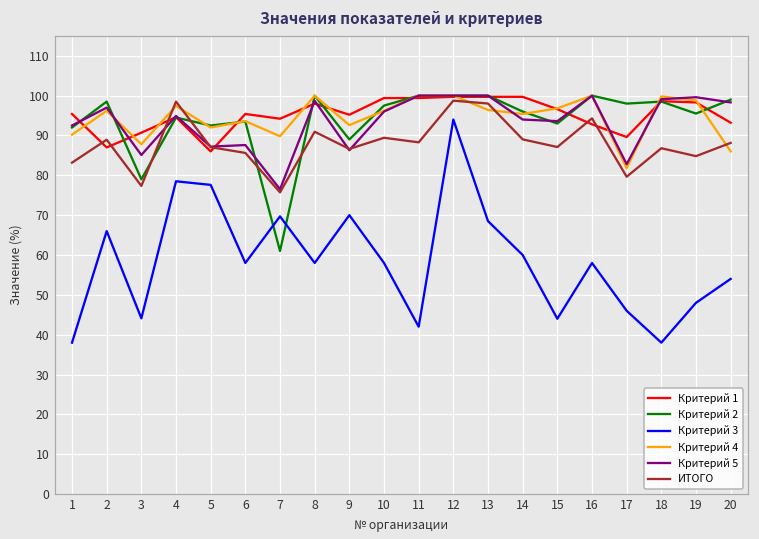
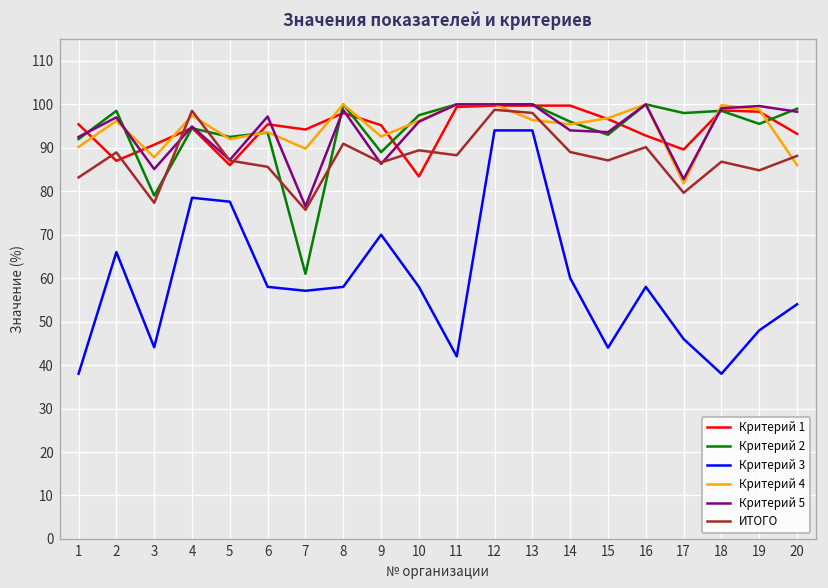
  {
    "Критерий 1": {
      "1": 95,
      "2": 87,
      "3": 91,
      "5": 86,
      "6": 95,
      "7": 94,
      "8": 98,
      "9": 95,
-     "10": 99,
+     "10": 83,
      "14": 100,
      "16": 93,
      "17": 90,
      "20": 93
    },
    "Критерий 2": {
      "2": 99,
      "3": 79,
      "7": 61,
      "9": 89,
      "10": 98,
      "17": 98,
      "19": 96
    },
    "Критерий 3": {
      "1": 38,
      "2": 66,
      "3": 44,
      "4": 79,
      "5": 78,
      "6": 58,
-     "7": 70,
+     "7": 57,
      "8": 58,
      "9": 70,
      "10": 58,
      "11": 42,
      "12": 94,
-     "13": 69,
+     "13": 94,
      "14": 60,
      "15": 44,
      "16": 58,
      "17": 46,
      "18": 38,
      "19": 48,
      "20": 54
    },
    "Критерий 4": {
      "1": 90,
      "2": 96,
      "3": 88,
      "4": 97,
      "7": 90,
      "9": 93,
      "13": 96,
      "17": 82,
      "20": 86
    },
    "Критерий 5": {
      "2": 97,
      "3": 85,
-     "6": 88,
+     "6": 97,
      "7": 77,
      "8": 99,
      "14": 94,
      "17": 83,
      "19": 100
    },
    "ИТОГО": {
      "1": 83,
      "2": 89,
      "3": 77,
      "4": 99,
      "6": 86,
      "7": 76,
      "8": 91,
      "10": 89,
      "11": 88,
      "12": 99,
      "13": 98,
      "14": 89,
      "15": 87,
-     "16": 94,
+     "16": 90,
      "17": 80,
      "18": 87,
      "19": 85,
      "20": 88
    }
  }
